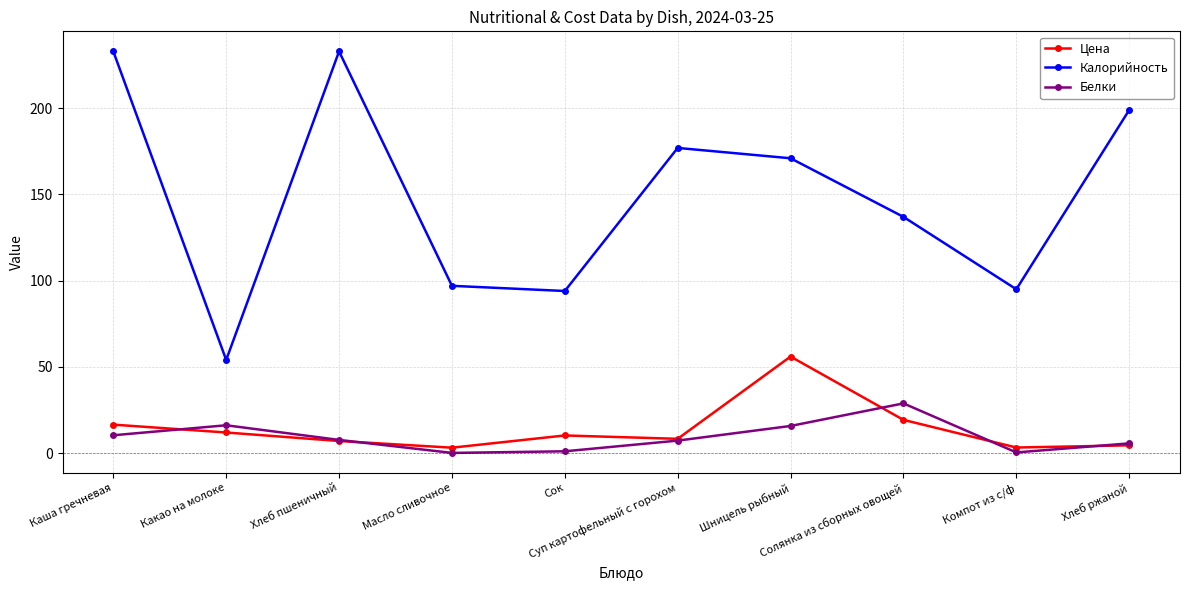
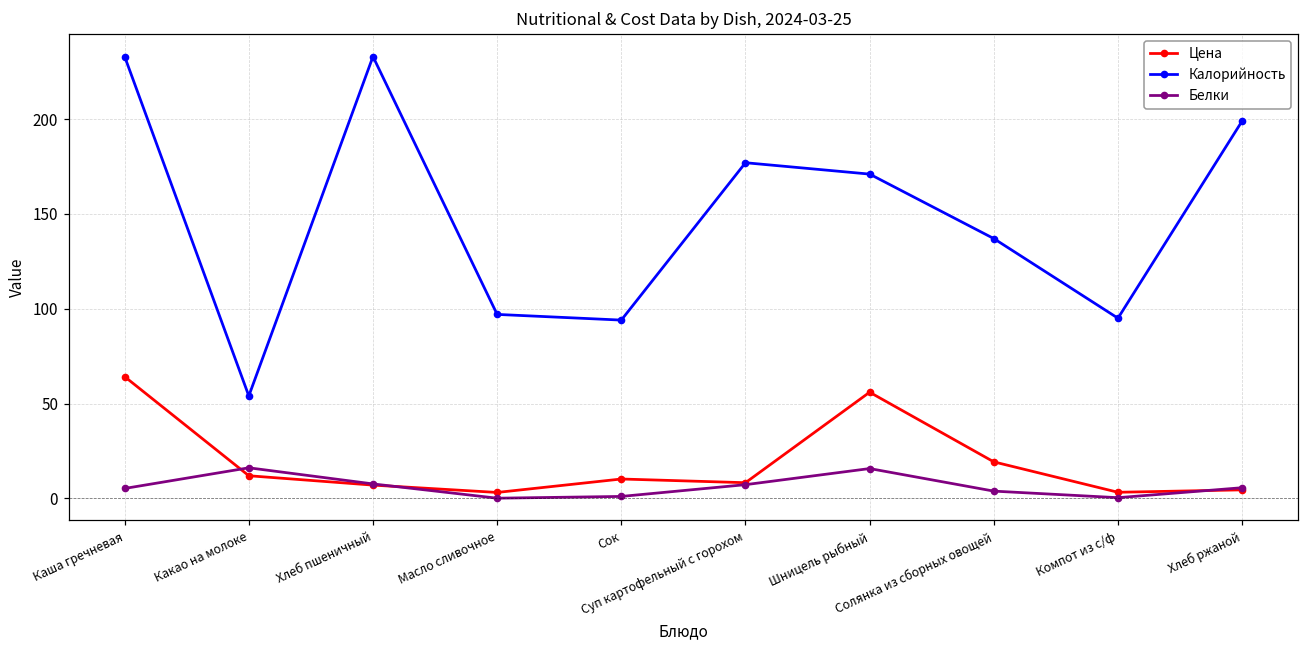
  {
    "Цена": {
-     "Каша гречневая": 16,
+     "Каша гречневая": 64,
      "Какао на молоке": 12,
      "Масло сливочное": 3,
      "Сок": 10,
      "Шницель рыбный": 56,
      "Солянка из сборных овощей": 19,
      "Компот из с/ф": 3
    },
    "Калорийность": {
      "Каша гречневая": 233,
      "Какао на молоке": 54,
      "Хлеб пшеничный": 233,
      "Масло сливочное": 97,
      "Сок": 94,
      "Суп картофельный с горохом": 177,
      "Шницель рыбный": 171,
      "Солянка из сборных овощей": 137,
      "Компот из с/ф": 95,
      "Хлеб ржаной": 199
    },
    "Белки": {
-     "Каша гречневая": 10,
+     "Каша гречневая": 5,
      "Какао на молоке": 16,
      "Масло сливочное": 0,
      "Сок": 1,
      "Шницель рыбный": 16,
-     "Солянка из сборных овощей": 29,
+     "Солянка из сборных овощей": 4,
      "Компот из с/ф": 0
    }
  }
